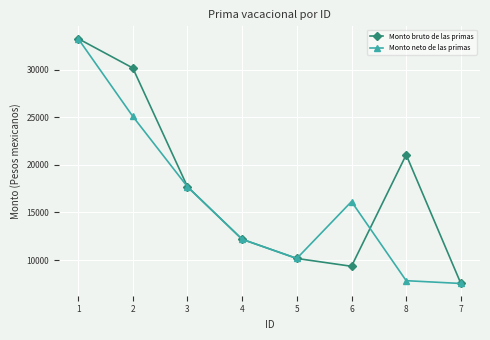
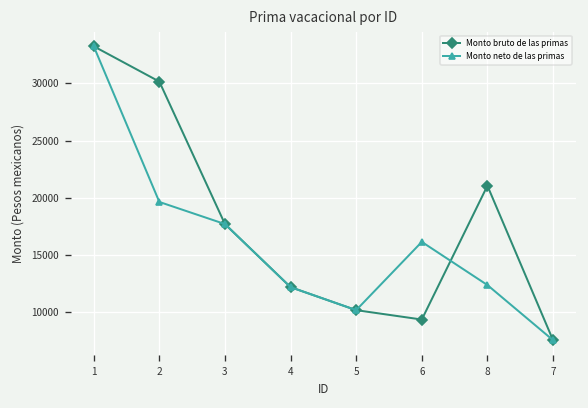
  {
    "Monto bruto de las primas": {
      "2": 30000,
      "6": 9000,
      "8": 21000
    },
    "Monto neto de las primas": {
-     "2": 25000,
+     "2": 20000,
      "6": 16000,
-     "8": 8000
+     "8": 12000
    }
  }
